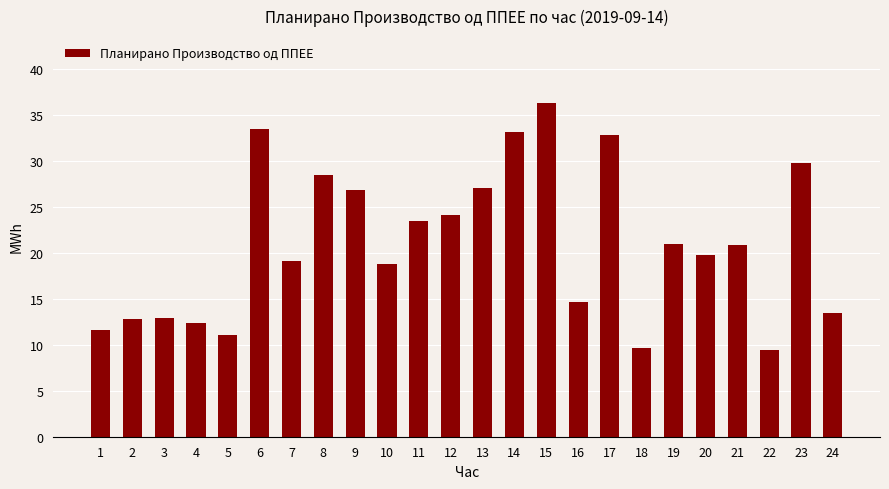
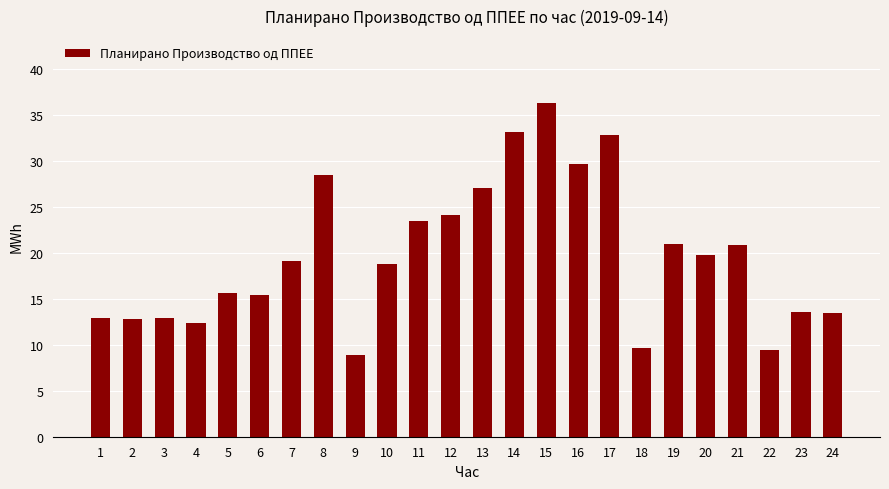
  {
-   "1": 12,
+   "1": 13,
    "2": 13,
    "3": 13,
    "4": 12,
-   "5": 11,
-   "6": 33,
+   "5": 16,
+   "6": 15,
    "7": 19,
    "8": 29,
-   "9": 27,
+   "9": 9,
    "10": 19,
    "11": 23,
    "12": 24,
    "13": 27,
    "14": 33,
    "15": 36,
-   "16": 15,
+   "16": 30,
    "17": 33,
    "18": 10,
    "19": 21,
    "20": 20,
    "21": 21,
    "22": 9,
-   "23": 30,
+   "23": 14,
    "24": 13
  }
